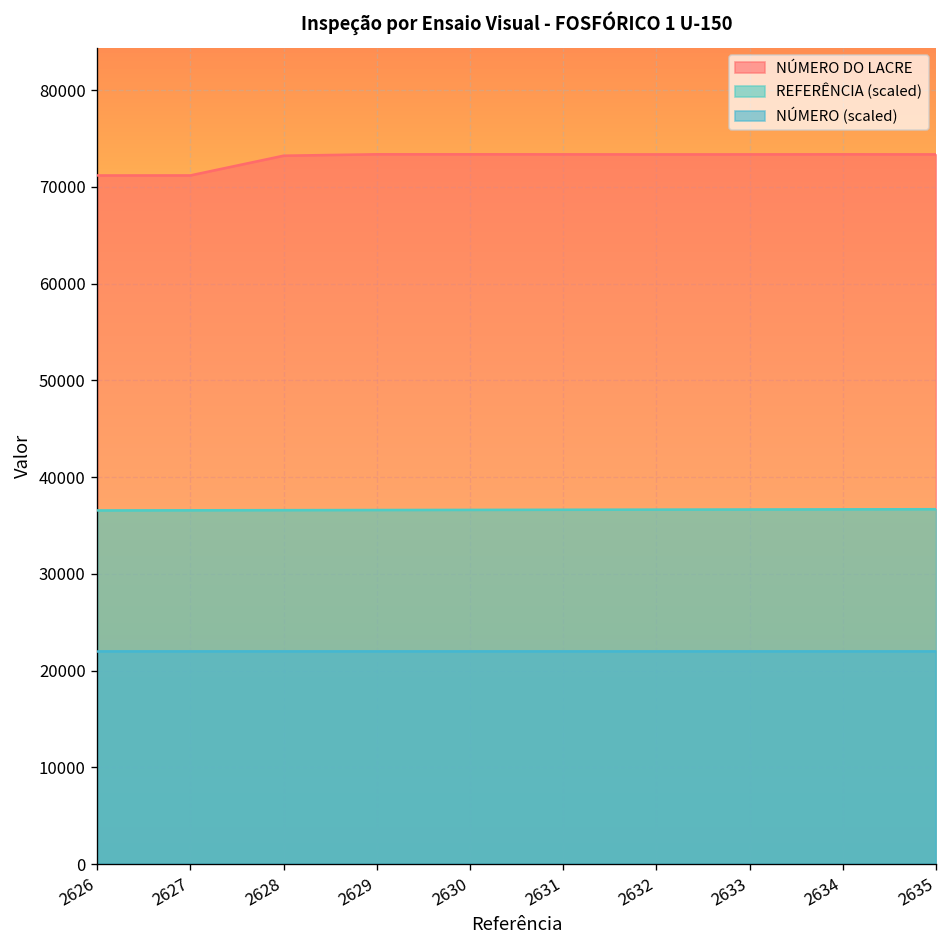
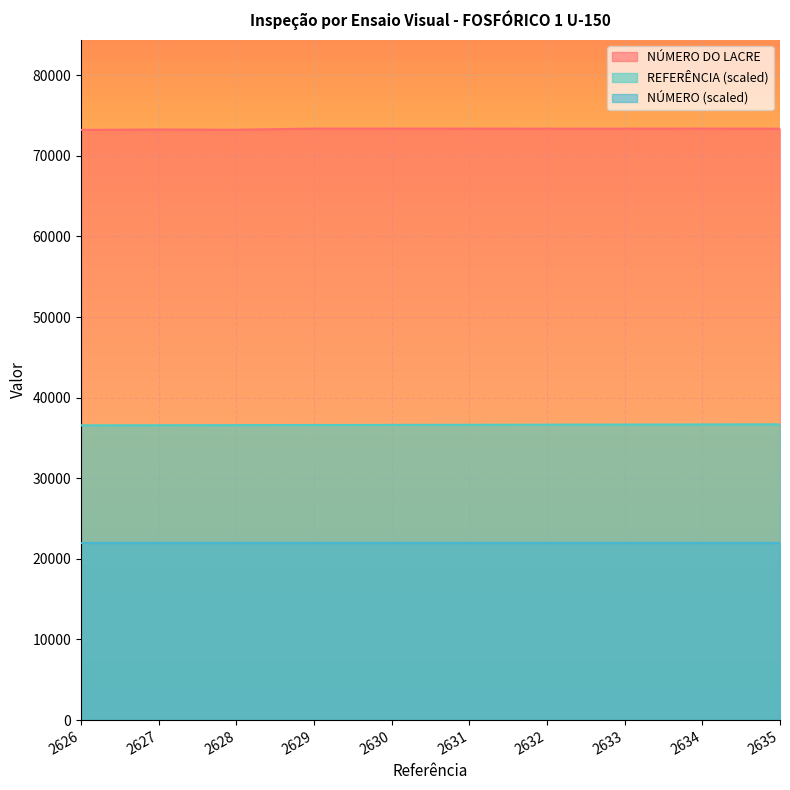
  {
    "NÚMERO DO LACRE": {
-     "2626": 71000,
-     "2627": 71000,
+     "2626": 73000,
+     "2627": 73000,
      "2628": 73000,
      "2629": 73000,
      "2630": 73000,
      "2631": 73000,
      "2632": 73000,
      "2633": 73000,
      "2634": 73000,
      "2635": 73000
    }
  }
